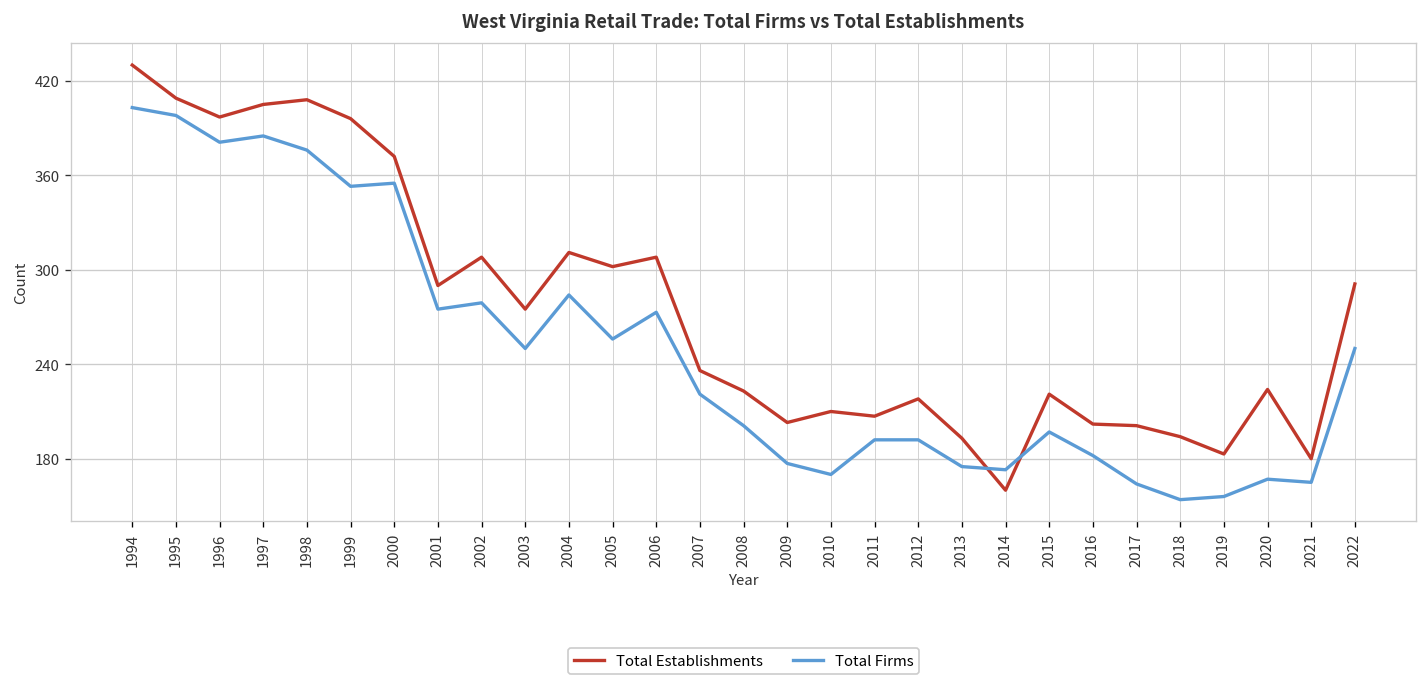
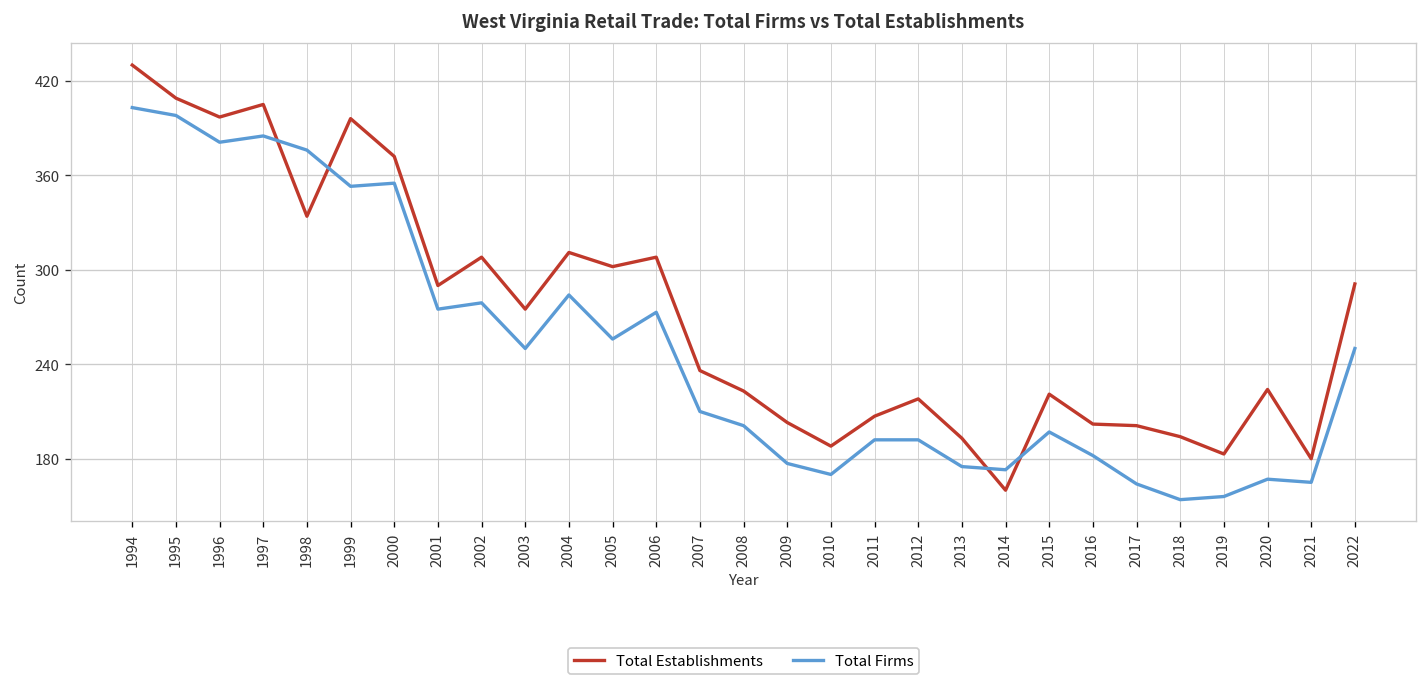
  {
    "Total Establishments": {
      "1994": 430,
      "1995": 409,
      "1996": 397,
      "1997": 405,
-     "1998": 408,
+     "1998": 334,
      "1999": 396,
      "2000": 372,
      "2001": 290,
      "2002": 308,
      "2003": 275,
      "2004": 311,
      "2005": 302,
      "2006": 308,
      "2007": 236,
      "2008": 223,
      "2009": 203,
-     "2010": 210,
+     "2010": 188,
      "2011": 207,
      "2012": 218,
      "2013": 193,
      "2014": 160,
      "2015": 221,
      "2016": 202,
      "2017": 201,
      "2018": 194,
      "2019": 183,
      "2020": 224,
      "2021": 180,
      "2022": 291
    },
    "Total Firms": {
      "1994": 403,
      "1995": 398,
      "1996": 381,
      "1997": 385,
      "1998": 376,
      "1999": 353,
      "2000": 355,
      "2001": 275,
      "2002": 279,
      "2003": 250,
      "2004": 284,
      "2005": 256,
      "2006": 273,
-     "2007": 221,
+     "2007": 210,
      "2008": 201,
      "2009": 177,
      "2010": 170,
      "2011": 192,
      "2012": 192,
      "2013": 175,
      "2014": 173,
      "2015": 197,
      "2016": 182,
      "2017": 164,
      "2018": 154,
      "2019": 156,
      "2020": 167,
      "2021": 165,
      "2022": 250
    }
  }
